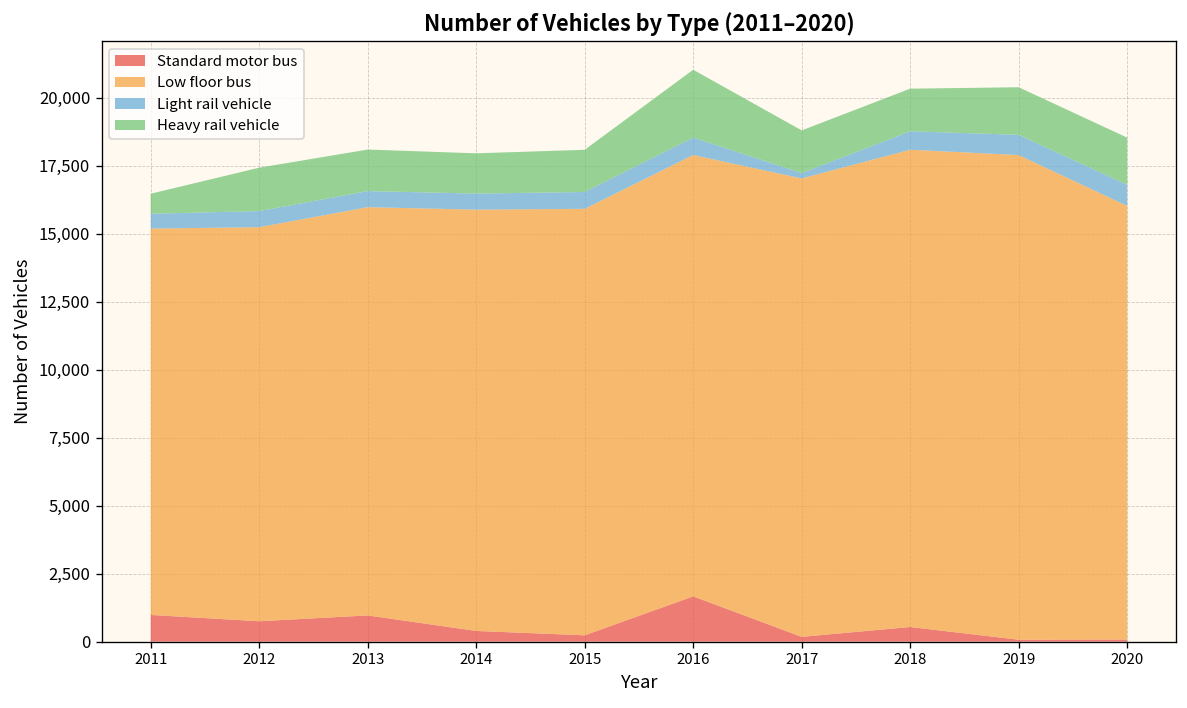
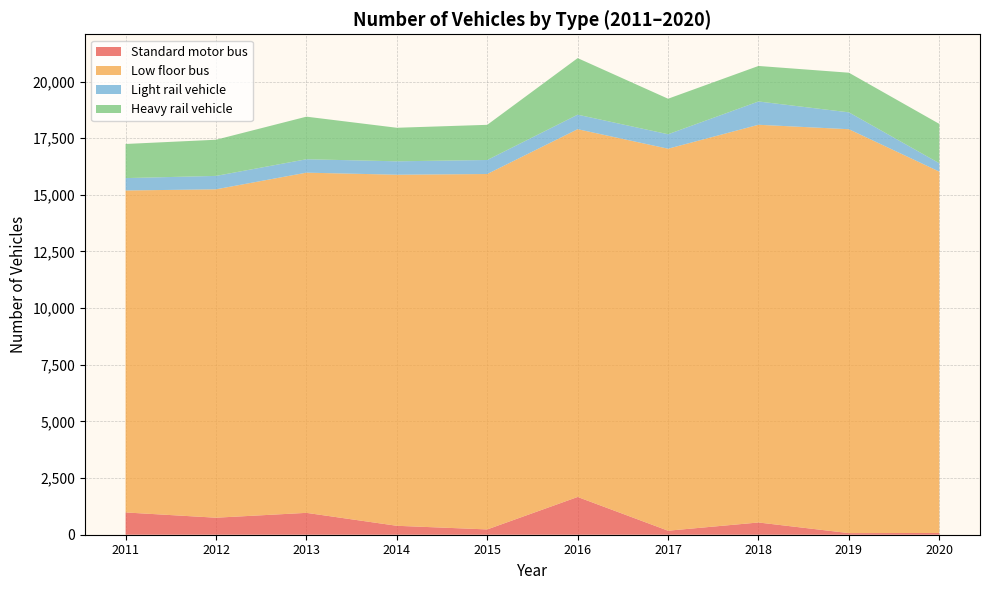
  {
    "Standard motor bus": {
      "2011": "1,000",
      "2012": "800",
      "2013": "1,000",
      "2014": "400",
      "2015": "200",
      "2016": "1,700",
      "2017": "200",
      "2018": "500"
    },
    "Low floor bus": {
      "2011": "14,200",
      "2012": "14,500",
      "2013": "15,000",
      "2014": "15,500",
      "2015": "15,700",
      "2016": "16,200",
      "2017": "16,900",
      "2018": "17,600",
      "2019": "17,800",
      "2020": "15,900"
    },
    "Light rail vehicle": {
      "2011": "500",
      "2012": "600",
      "2013": "600",
      "2014": "600",
      "2015": "600",
      "2016": "600",
-     "2017": "200",
-     "2018": "700",
+     "2017": "600",
+     "2018": "1,000",
      "2019": "700",
-     "2020": "800"
+     "2020": "400"
    },
    "Heavy rail vehicle": {
-     "2011": "700",
+     "2011": "1,500",
      "2012": "1,600",
-     "2013": "1,500",
+     "2013": "1,900",
      "2014": "1,500",
      "2015": "1,600",
      "2016": "2,500",
      "2017": "1,600",
      "2018": "1,600",
      "2019": "1,700",
      "2020": "1,700"
    }
  }
